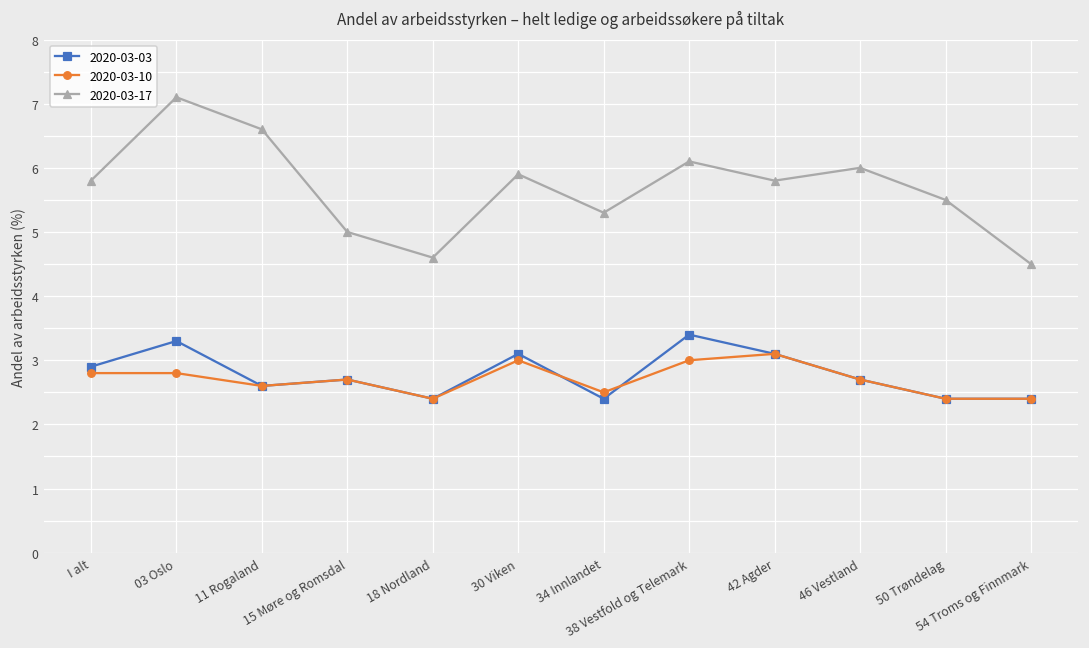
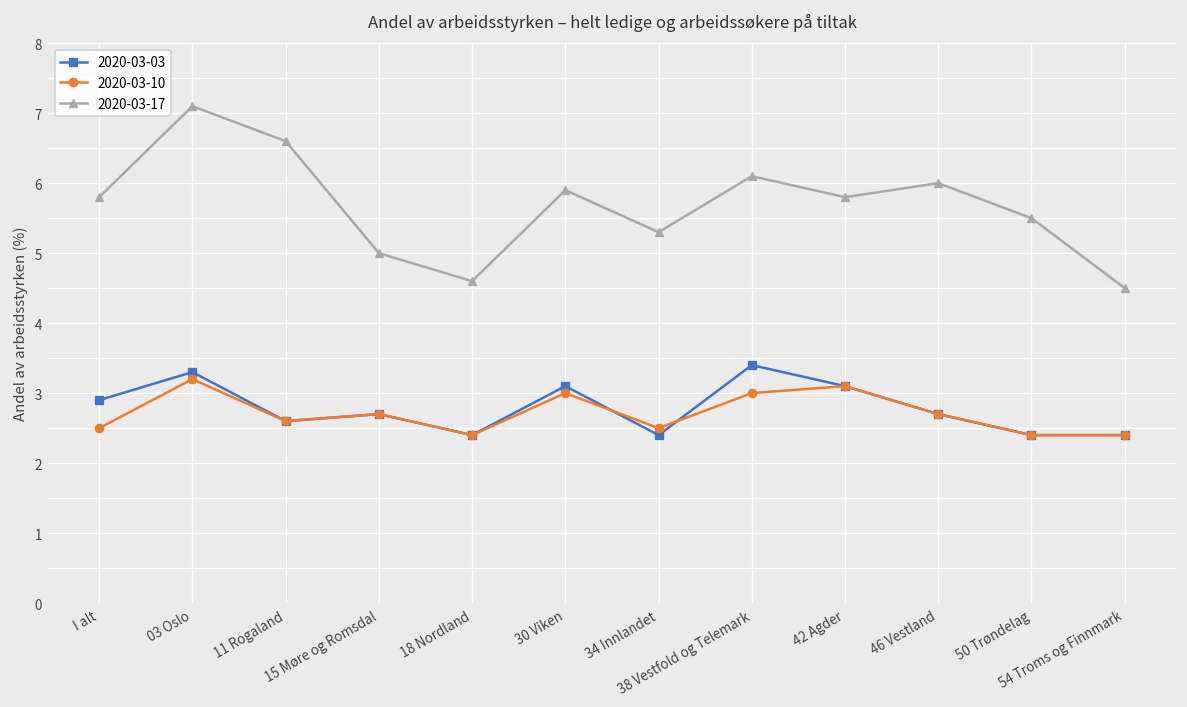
  {
    "2020-03-03": {
      "I alt": 2.9,
      "03 Oslo": 3.3,
      "30 Viken": 3.1,
      "34 Innlandet": 2.4,
      "38 Vestfold og Telemark": 3.4
    },
    "2020-03-10": {
-     "I alt": 2.8,
-     "03 Oslo": 2.8,
+     "I alt": 2.5,
+     "03 Oslo": 3.2,
      "30 Viken": 3.0,
      "34 Innlandet": 2.5,
      "38 Vestfold og Telemark": 3.0
    },
    "2020-03-17": {
      "I alt": 5.8,
      "03 Oslo": 7.1,
      "11 Rogaland": 6.6,
      "15 Møre og Romsdal": 5.0,
      "18 Nordland": 4.6,
      "30 Viken": 5.9,
      "34 Innlandet": 5.3,
      "38 Vestfold og Telemark": 6.1,
      "42 Agder": 5.8,
      "46 Vestland": 6.0,
      "50 Trøndelag": 5.5,
      "54 Troms og Finnmark": 4.5
    }
  }
